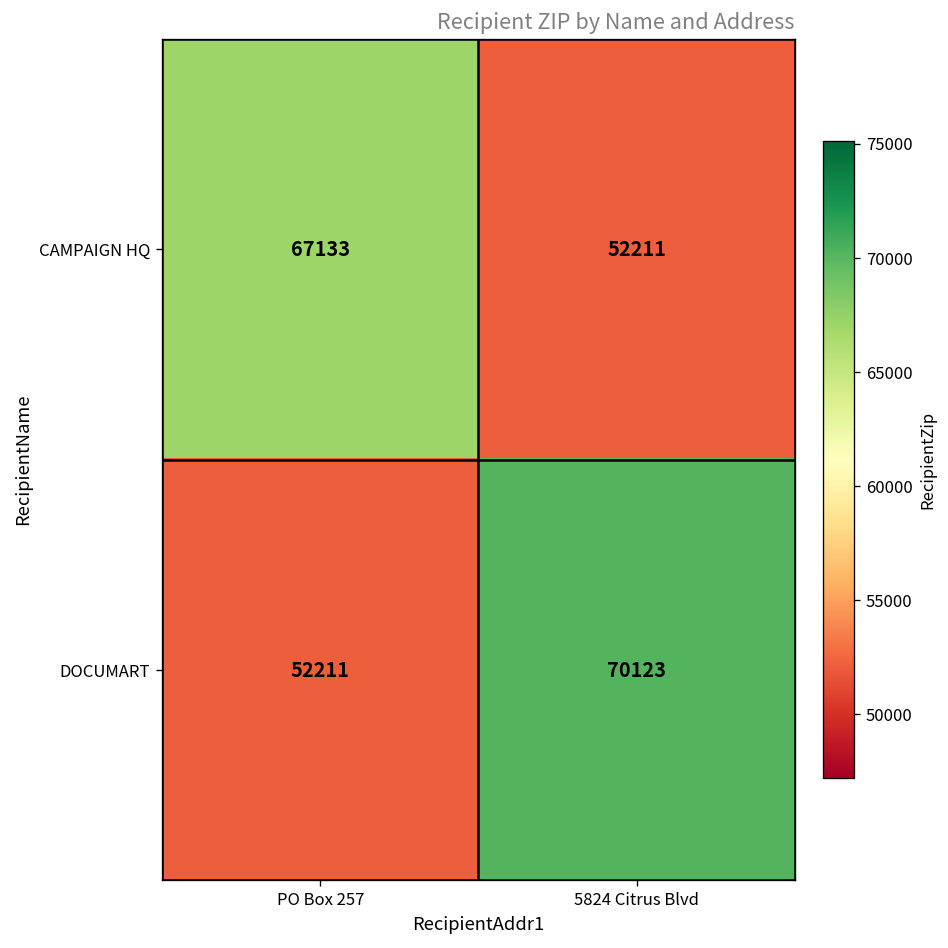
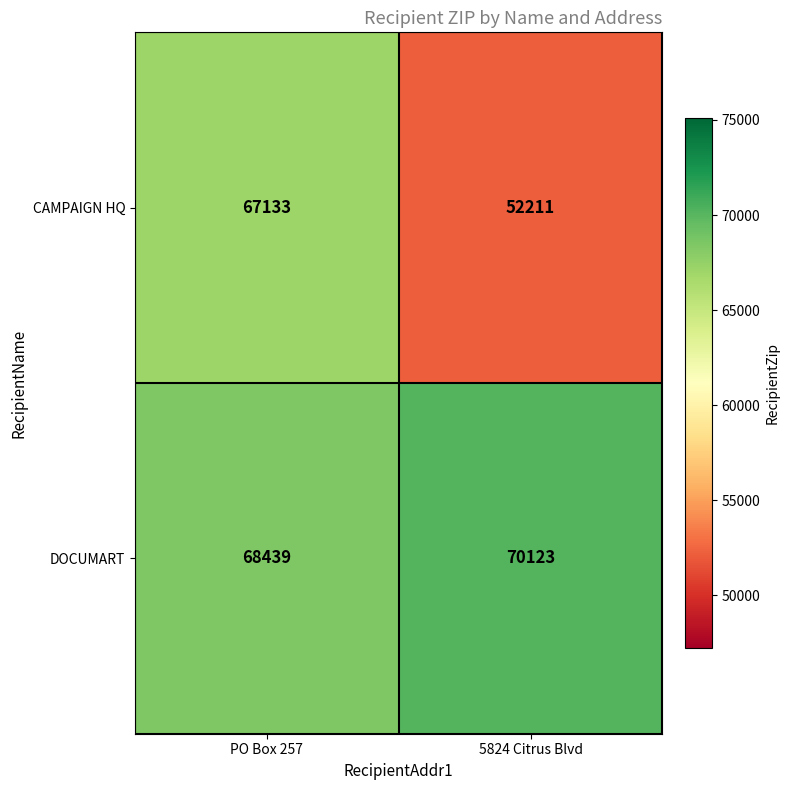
  {
    "CAMPAIGN HQ": {
      "PO Box 257": 67133,
      "5824 Citrus Blvd": 52211
    },
    "DOCUMART": {
-     "PO Box 257": 52211,
+     "PO Box 257": 68439,
      "5824 Citrus Blvd": 70123
    }
  }
